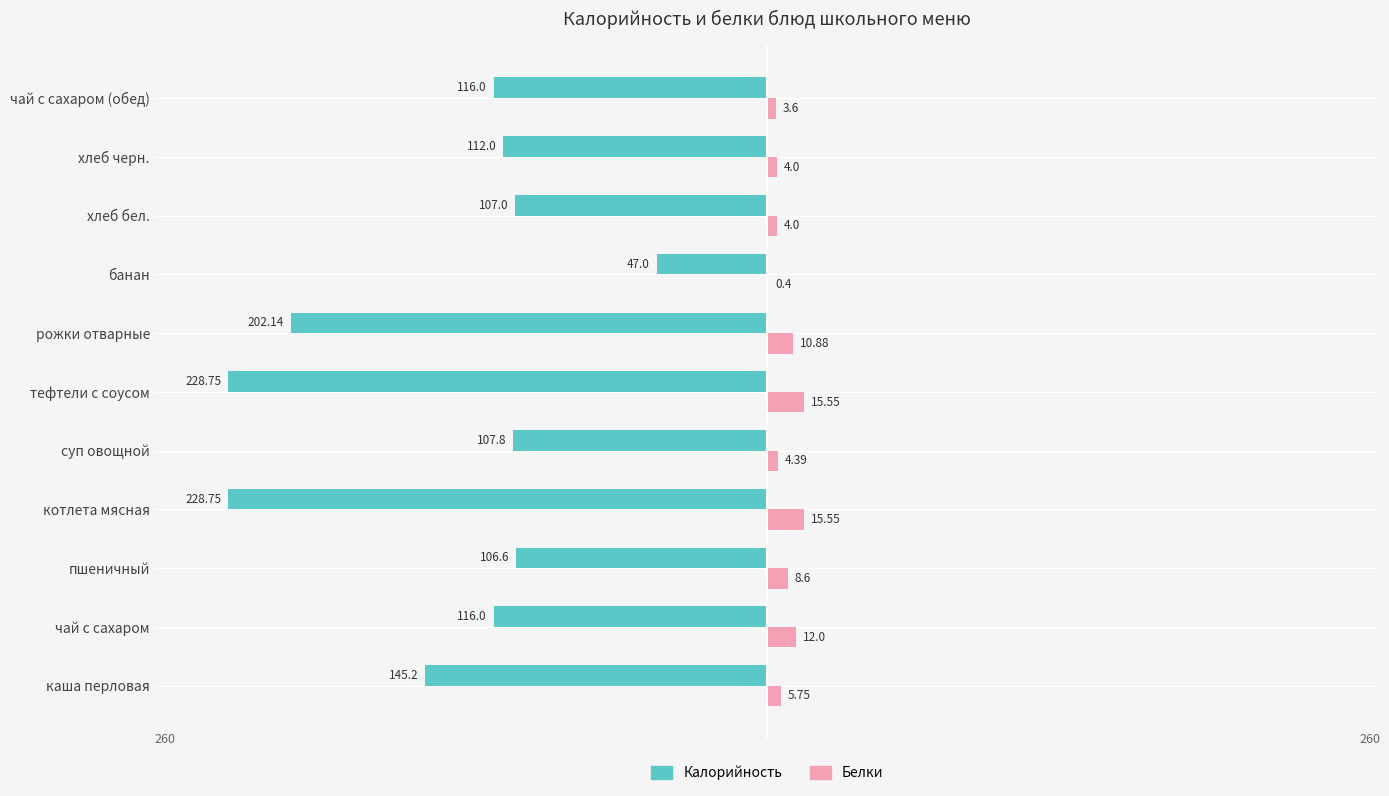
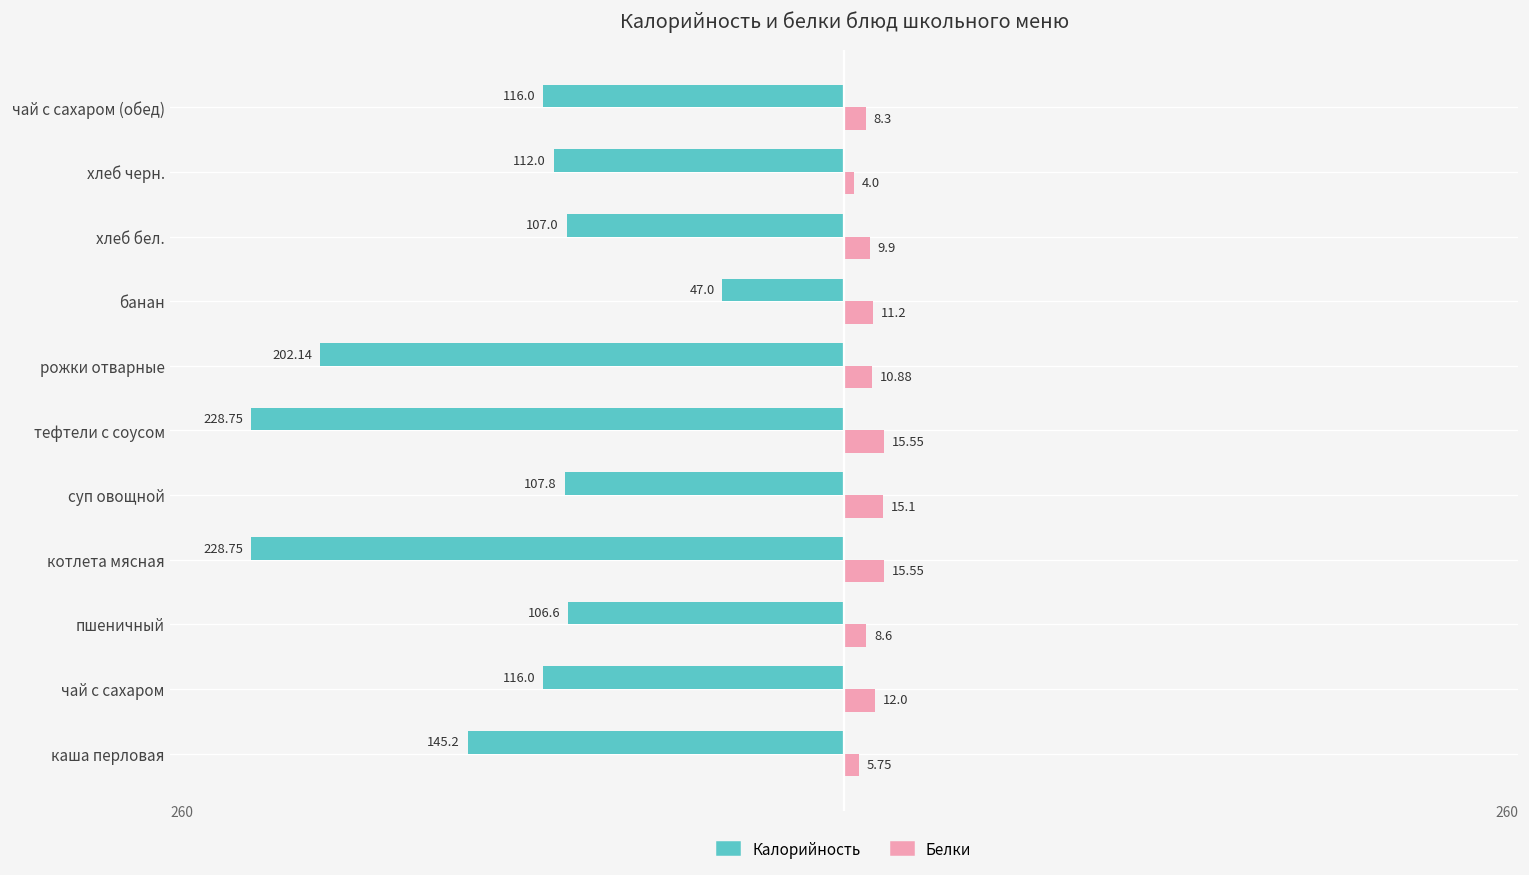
  {
    "Белки": {
-     "чай с сахаром (обед)": 3.6,
+     "чай с сахаром (обед)": 8.3,
      "хлеб черн.": 4.0,
-     "хлеб бел.": 4.0,
-     "банан": 0.4,
+     "хлеб бел.": 9.9,
+     "банан": 11.2,
      "рожки отварные": 10.88,
      "тефтели с соусом": 15.55,
-     "суп овощной": 4.39,
+     "суп овощной": 15.1,
      "котлета мясная": 15.55,
      "пшеничный": 8.6,
      "чай с сахаром": 12.0,
      "каша перловая": 5.75
    }
  }
